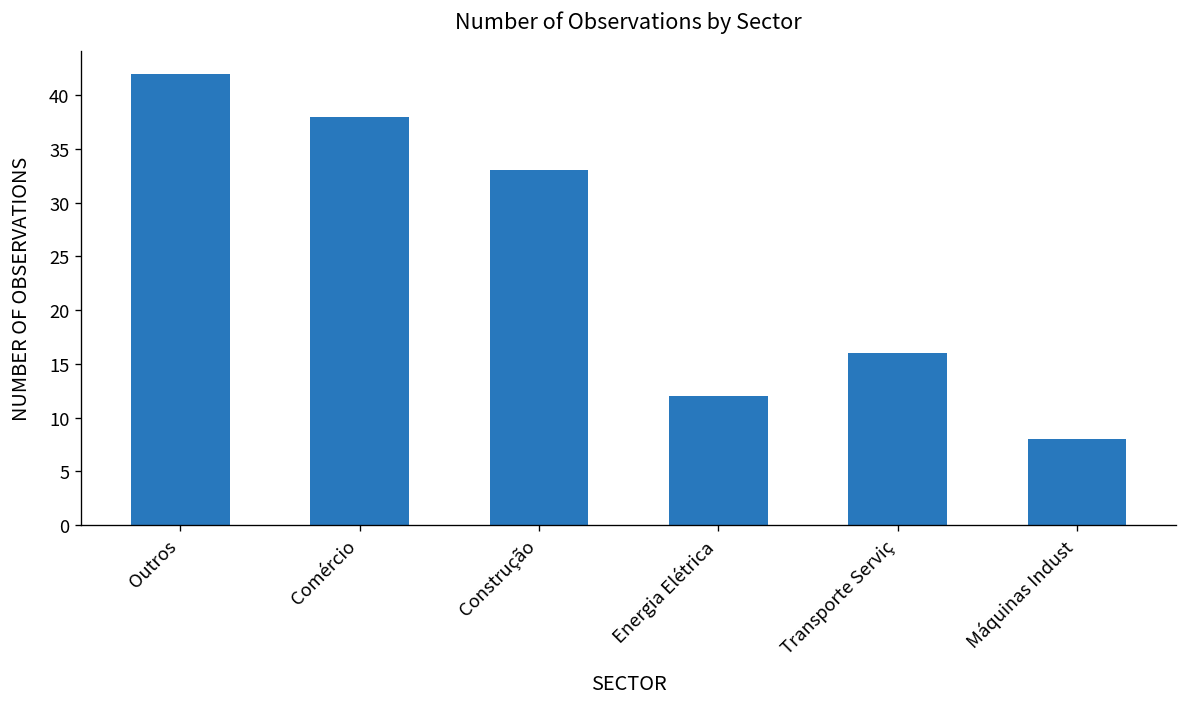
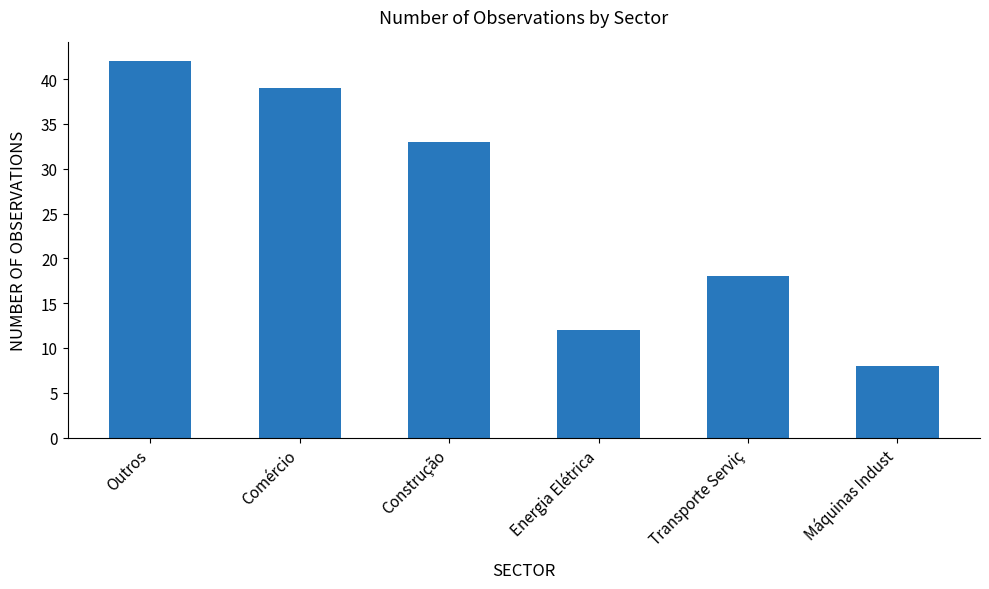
  {
    "Outros": 42,
-   "Comércio": 38,
+   "Comércio": 39,
    "Construção": 33,
    "Energia Elétrica": 12,
-   "Transporte Serviç": 16,
+   "Transporte Serviç": 18,
    "Máquinas Indust": 8
  }
